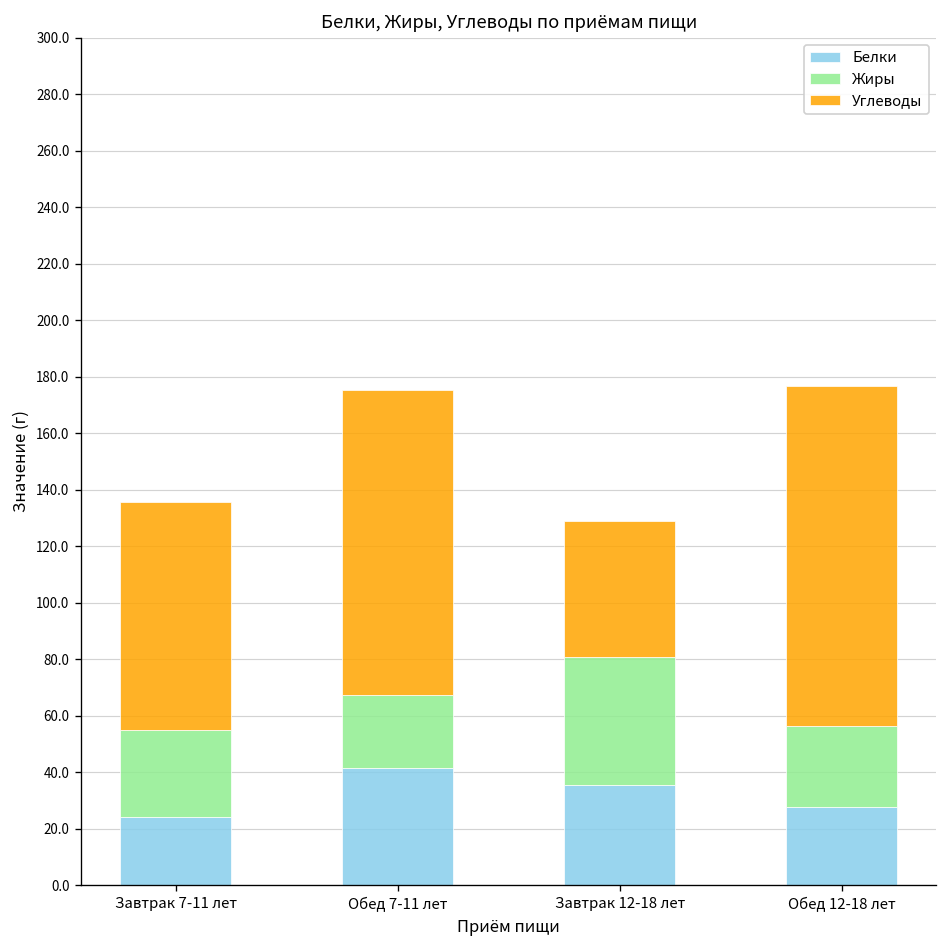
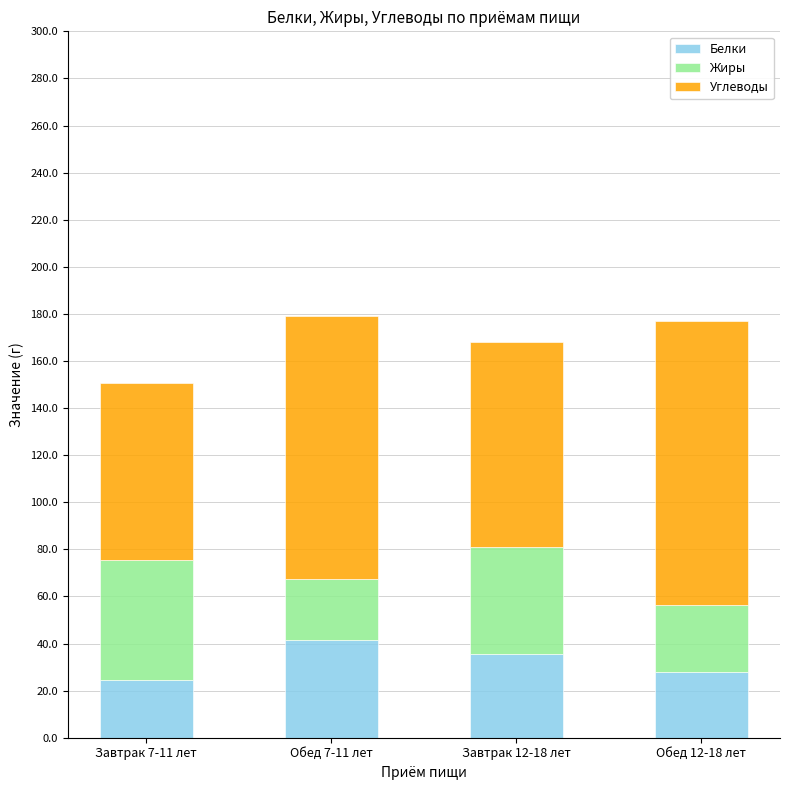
  {
    "Белки": {
      "Завтрак 7-11 лет": 24,
      "Обед 7-11 лет": 41,
      "Завтрак 12-18 лет": 36,
      "Обед 12-18 лет": 28
    },
    "Жиры": {
-     "Завтрак 7-11 лет": 30,
+     "Завтрак 7-11 лет": 51,
      "Обед 7-11 лет": 26,
      "Завтрак 12-18 лет": 45,
      "Обед 12-18 лет": 29
    },
    "Углеводы": {
-     "Завтрак 7-11 лет": 81,
-     "Обед 7-11 лет": 108,
-     "Завтрак 12-18 лет": 48,
+     "Завтрак 7-11 лет": 75,
+     "Обед 7-11 лет": 111,
+     "Завтрак 12-18 лет": 87,
      "Обед 12-18 лет": 120
    }
  }
